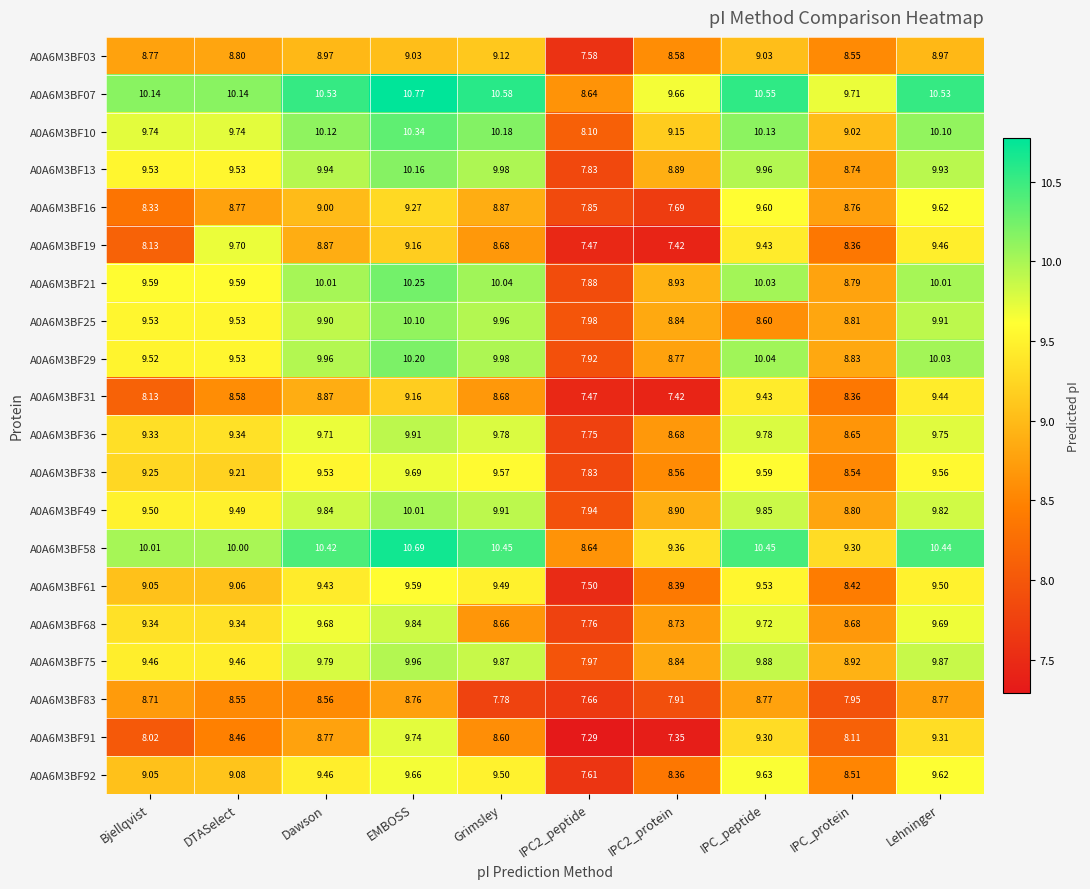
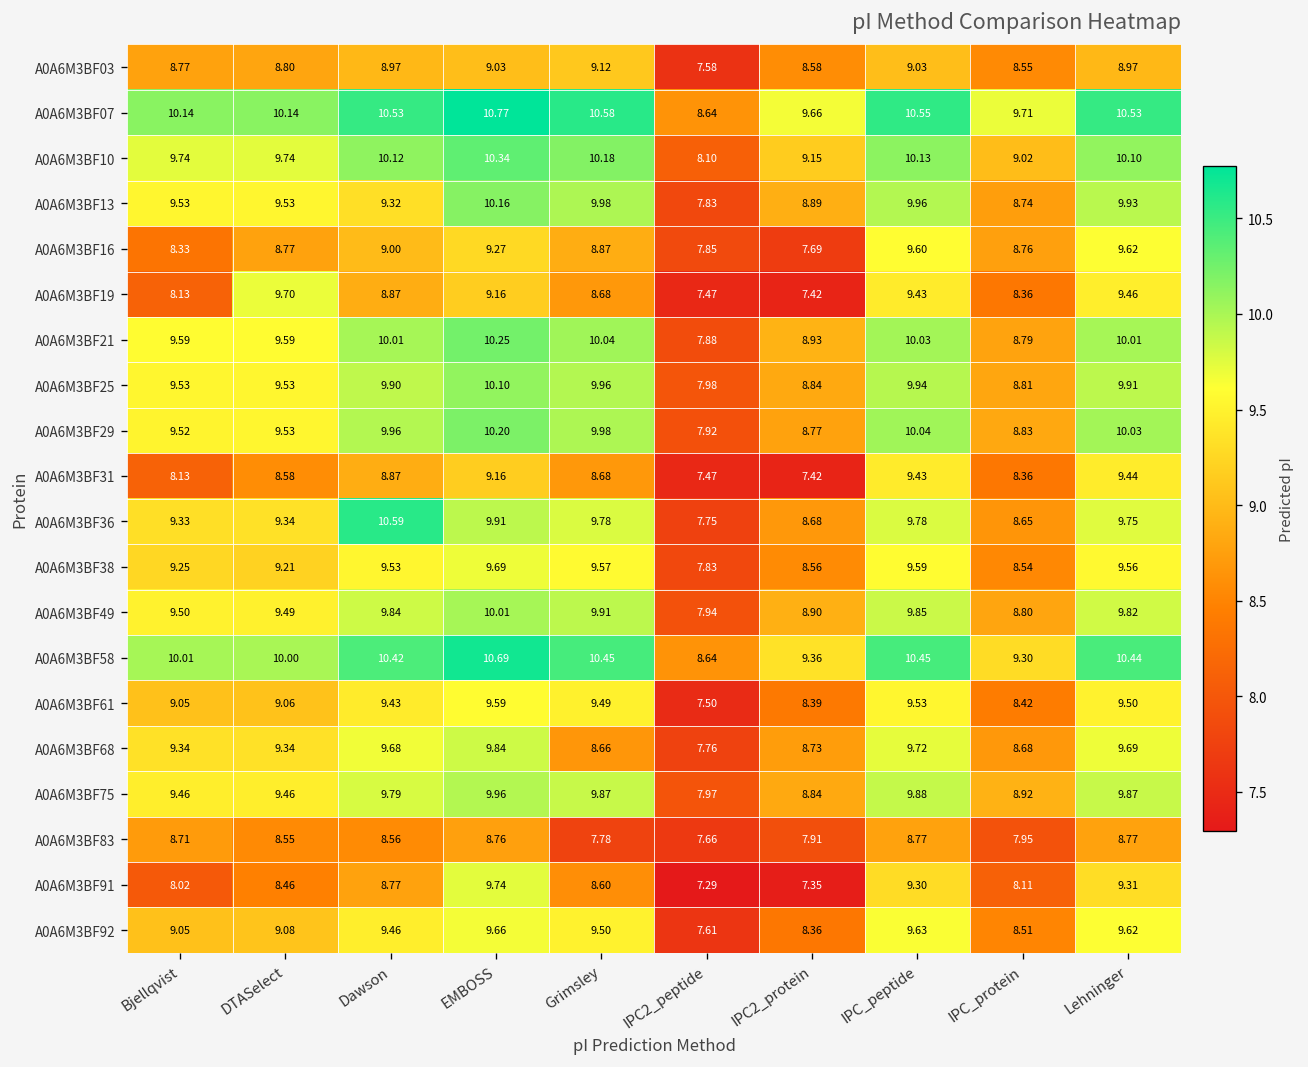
  {
    "A0A6M3BF03": {
      "Bjellqvist": 8.77,
      "DTASelect": 8.80,
      "Dawson": 8.97,
      "EMBOSS": 9.03,
      "Grimsley": 9.12,
      "IPC2_peptide": 7.58,
      "IPC2_protein": 8.58,
      "IPC_peptide": 9.03,
      "IPC_protein": 8.55,
      "Lehninger": 8.97
    },
    "A0A6M3BF07": {
      "Bjellqvist": 10.14,
      "DTASelect": 10.14,
      "Dawson": 10.53,
      "EMBOSS": 10.77,
      "Grimsley": 10.58,
      "IPC2_peptide": 8.64,
      "IPC2_protein": 9.66,
      "IPC_peptide": 10.55,
      "IPC_protein": 9.71,
      "Lehninger": 10.53
    },
    "A0A6M3BF10": {
      "Bjellqvist": 9.74,
      "DTASelect": 9.74,
      "Dawson": 10.12,
      "EMBOSS": 10.34,
      "Grimsley": 10.18,
      "IPC2_peptide": 8.10,
      "IPC2_protein": 9.15,
      "IPC_peptide": 10.13,
      "IPC_protein": 9.02,
      "Lehninger": 10.10
    },
    "A0A6M3BF13": {
      "Bjellqvist": 9.53,
      "DTASelect": 9.53,
-     "Dawson": 9.94,
+     "Dawson": 9.32,
      "EMBOSS": 10.16,
      "Grimsley": 9.98,
      "IPC2_peptide": 7.83,
      "IPC2_protein": 8.89,
      "IPC_peptide": 9.96,
      "IPC_protein": 8.74,
      "Lehninger": 9.93
    },
    "A0A6M3BF16": {
      "Bjellqvist": 8.33,
      "DTASelect": 8.77,
      "Dawson": 9.00,
      "EMBOSS": 9.27,
      "Grimsley": 8.87,
      "IPC2_peptide": 7.85,
      "IPC2_protein": 7.69,
      "IPC_peptide": 9.60,
      "IPC_protein": 8.76,
      "Lehninger": 9.62
    },
    "A0A6M3BF19": {
      "Bjellqvist": 8.13,
      "DTASelect": 9.70,
      "Dawson": 8.87,
      "EMBOSS": 9.16,
      "Grimsley": 8.68,
      "IPC2_peptide": 7.47,
      "IPC2_protein": 7.42,
      "IPC_peptide": 9.43,
      "IPC_protein": 8.36,
      "Lehninger": 9.46
    },
    "A0A6M3BF21": {
      "Bjellqvist": 9.59,
      "DTASelect": 9.59,
      "Dawson": 10.01,
      "EMBOSS": 10.25,
      "Grimsley": 10.04,
      "IPC2_peptide": 7.88,
      "IPC2_protein": 8.93,
      "IPC_peptide": 10.03,
      "IPC_protein": 8.79,
      "Lehninger": 10.01
    },
    "A0A6M3BF25": {
      "Bjellqvist": 9.53,
      "DTASelect": 9.53,
      "Dawson": 9.90,
      "EMBOSS": 10.10,
      "Grimsley": 9.96,
      "IPC2_peptide": 7.98,
      "IPC2_protein": 8.84,
-     "IPC_peptide": 8.60,
+     "IPC_peptide": 9.94,
      "IPC_protein": 8.81,
      "Lehninger": 9.91
    },
    "A0A6M3BF29": {
      "Bjellqvist": 9.52,
      "DTASelect": 9.53,
      "Dawson": 9.96,
      "EMBOSS": 10.20,
      "Grimsley": 9.98,
      "IPC2_peptide": 7.92,
      "IPC2_protein": 8.77,
      "IPC_peptide": 10.04,
      "IPC_protein": 8.83,
      "Lehninger": 10.03
    },
    "A0A6M3BF31": {
      "Bjellqvist": 8.13,
      "DTASelect": 8.58,
      "Dawson": 8.87,
      "EMBOSS": 9.16,
      "Grimsley": 8.68,
      "IPC2_peptide": 7.47,
      "IPC2_protein": 7.42,
      "IPC_peptide": 9.43,
      "IPC_protein": 8.36,
      "Lehninger": 9.44
    },
    "A0A6M3BF36": {
      "Bjellqvist": 9.33,
      "DTASelect": 9.34,
-     "Dawson": 9.71,
+     "Dawson": 10.59,
      "EMBOSS": 9.91,
      "Grimsley": 9.78,
      "IPC2_peptide": 7.75,
      "IPC2_protein": 8.68,
      "IPC_peptide": 9.78,
      "IPC_protein": 8.65,
      "Lehninger": 9.75
    },
    "A0A6M3BF38": {
      "Bjellqvist": 9.25,
      "DTASelect": 9.21,
      "Dawson": 9.53,
      "EMBOSS": 9.69,
      "Grimsley": 9.57,
      "IPC2_peptide": 7.83,
      "IPC2_protein": 8.56,
      "IPC_peptide": 9.59,
      "IPC_protein": 8.54,
      "Lehninger": 9.56
    },
    "A0A6M3BF49": {
      "Bjellqvist": 9.50,
      "DTASelect": 9.49,
      "Dawson": 9.84,
      "EMBOSS": 10.01,
      "Grimsley": 9.91,
      "IPC2_peptide": 7.94,
      "IPC2_protein": 8.90,
      "IPC_peptide": 9.85,
      "IPC_protein": 8.80,
      "Lehninger": 9.82
    },
    "A0A6M3BF58": {
      "Bjellqvist": 10.01,
      "DTASelect": 10.00,
      "Dawson": 10.42,
      "EMBOSS": 10.69,
      "Grimsley": 10.45,
      "IPC2_peptide": 8.64,
      "IPC2_protein": 9.36,
      "IPC_peptide": 10.45,
      "IPC_protein": 9.30,
      "Lehninger": 10.44
    },
    "A0A6M3BF61": {
      "Bjellqvist": 9.05,
      "DTASelect": 9.06,
      "Dawson": 9.43,
      "EMBOSS": 9.59,
      "Grimsley": 9.49,
      "IPC2_peptide": 7.50,
      "IPC2_protein": 8.39,
      "IPC_peptide": 9.53,
      "IPC_protein": 8.42,
      "Lehninger": 9.50
    },
    "A0A6M3BF68": {
      "Bjellqvist": 9.34,
      "DTASelect": 9.34,
      "Dawson": 9.68,
      "EMBOSS": 9.84,
      "Grimsley": 8.66,
      "IPC2_peptide": 7.76,
      "IPC2_protein": 8.73,
      "IPC_peptide": 9.72,
      "IPC_protein": 8.68,
      "Lehninger": 9.69
    },
    "A0A6M3BF75": {
      "Bjellqvist": 9.46,
      "DTASelect": 9.46,
      "Dawson": 9.79,
      "EMBOSS": 9.96,
      "Grimsley": 9.87,
      "IPC2_peptide": 7.97,
      "IPC2_protein": 8.84,
      "IPC_peptide": 9.88,
      "IPC_protein": 8.92,
      "Lehninger": 9.87
    },
    "A0A6M3BF83": {
      "Bjellqvist": 8.71,
      "DTASelect": 8.55,
      "Dawson": 8.56,
      "EMBOSS": 8.76,
      "Grimsley": 7.78,
      "IPC2_peptide": 7.66,
      "IPC2_protein": 7.91,
      "IPC_peptide": 8.77,
      "IPC_protein": 7.95,
      "Lehninger": 8.77
    },
    "A0A6M3BF91": {
      "Bjellqvist": 8.02,
      "DTASelect": 8.46,
      "Dawson": 8.77,
      "EMBOSS": 9.74,
      "Grimsley": 8.60,
      "IPC2_peptide": 7.29,
      "IPC2_protein": 7.35,
      "IPC_peptide": 9.30,
      "IPC_protein": 8.11,
      "Lehninger": 9.31
    },
    "A0A6M3BF92": {
      "Bjellqvist": 9.05,
      "DTASelect": 9.08,
      "Dawson": 9.46,
      "EMBOSS": 9.66,
      "Grimsley": 9.50,
      "IPC2_peptide": 7.61,
      "IPC2_protein": 8.36,
      "IPC_peptide": 9.63,
      "IPC_protein": 8.51,
      "Lehninger": 9.62
    }
  }
